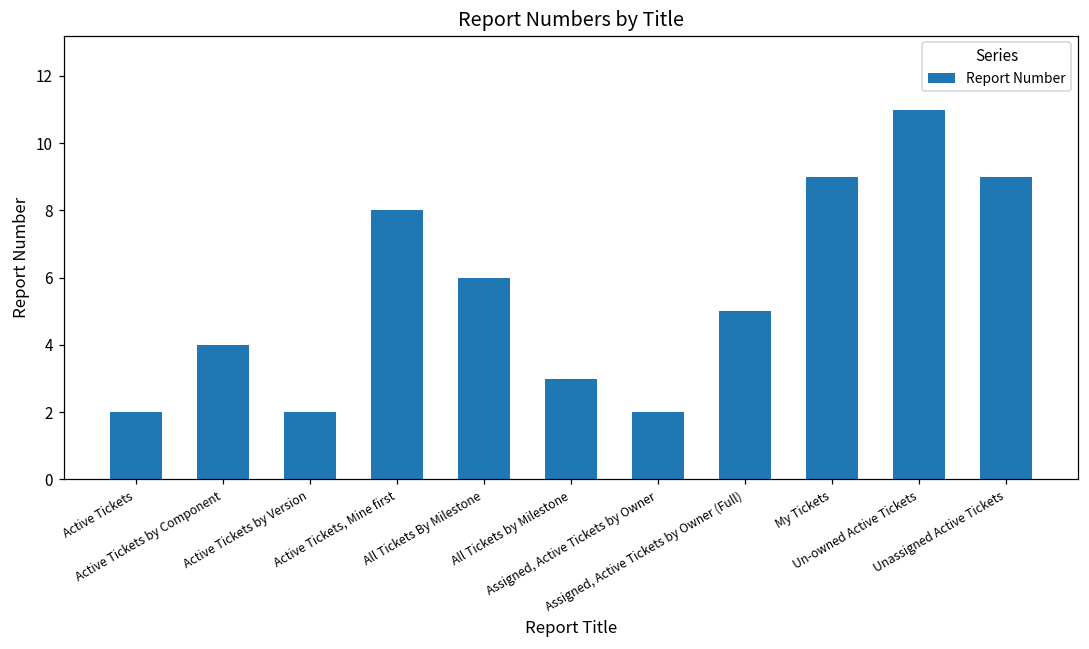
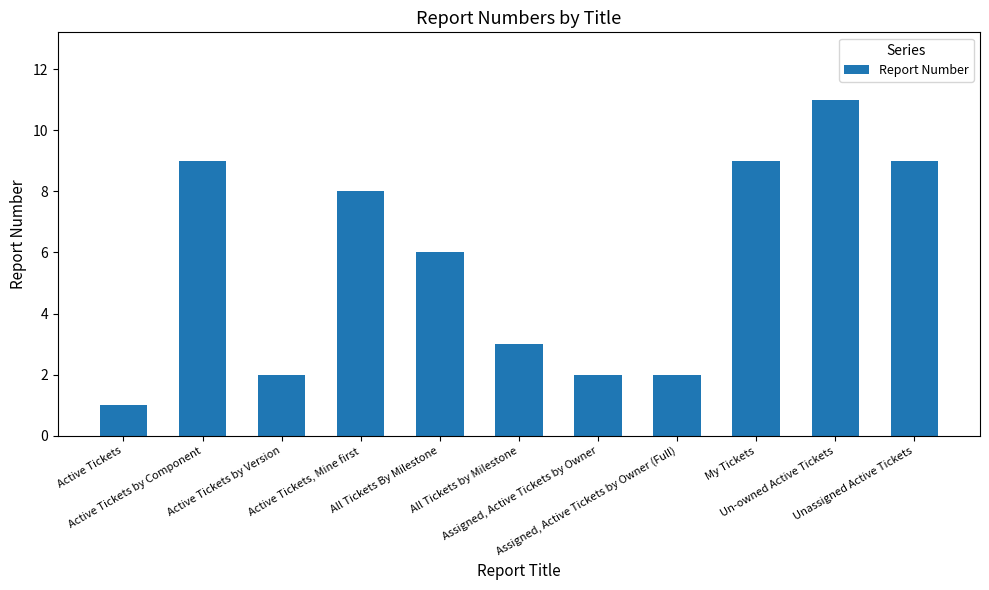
  {
-   "Active Tickets": 2,
-   "Active Tickets by Component": 4,
+   "Active Tickets": 1,
+   "Active Tickets by Component": 9,
    "Active Tickets by Version": 2,
    "Active Tickets, Mine first": 8,
    "All Tickets By Milestone": 6,
    "All Tickets by Milestone": 3,
    "Assigned, Active Tickets by Owner": 2,
-   "Assigned, Active Tickets by Owner (Full)": 5,
+   "Assigned, Active Tickets by Owner (Full)": 2,
    "My Tickets": 9,
    "Un-owned Active Tickets": 11,
    "Unassigned Active Tickets": 9
  }
